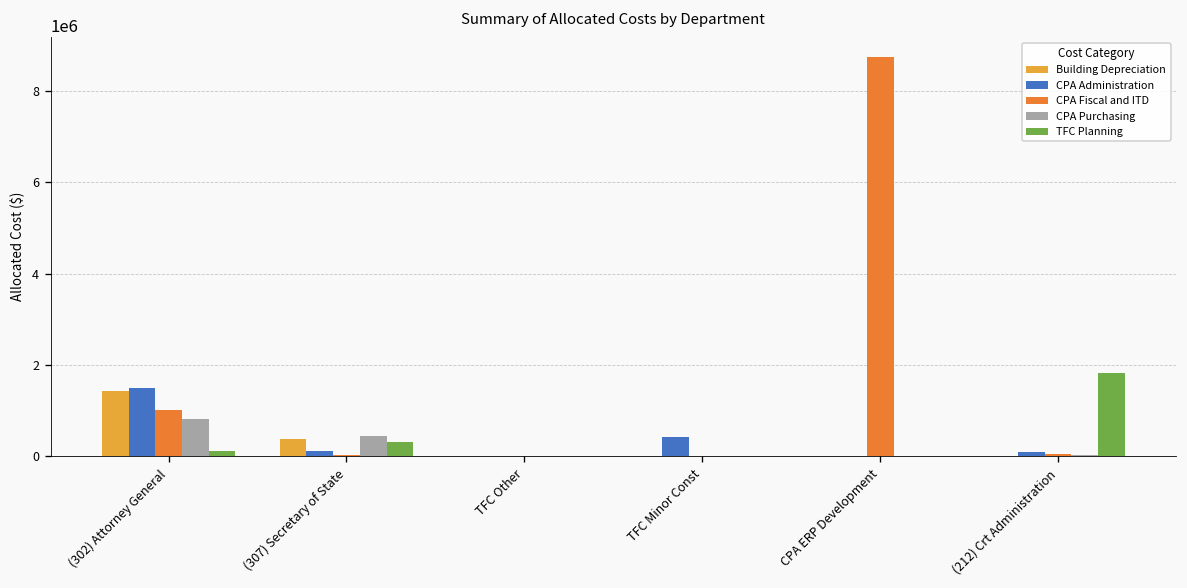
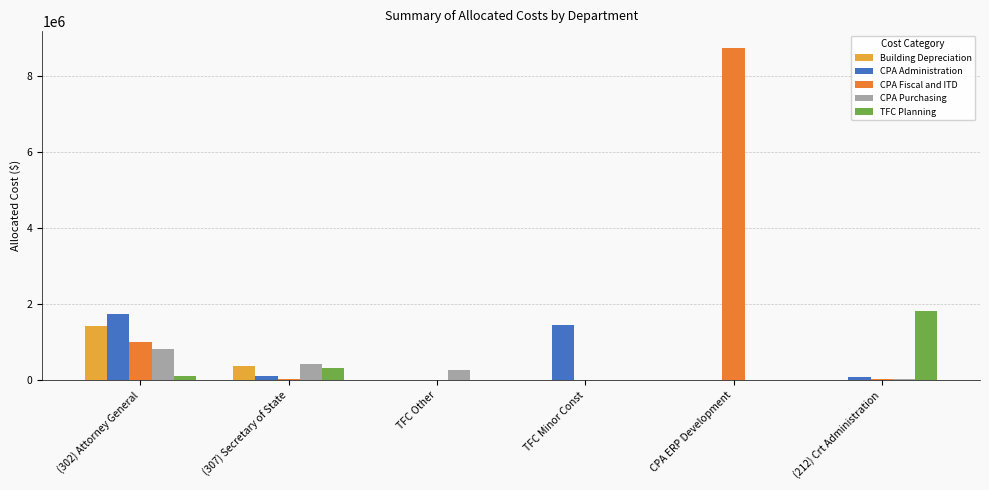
  {
    "CPA Administration": {
-     "(302) Attorney General": 1500000,
+     "(302) Attorney General": 1700000,
      "(307) Secretary of State": 100000,
      "TFC Other": 0,
-     "TFC Minor Const": 400000,
+     "TFC Minor Const": 1500000,
      "CPA ERP Development": 0,
      "(212) Crt Administration": 100000
    },
    "CPA Purchasing": {
      "(302) Attorney General": 800000,
      "(307) Secretary of State": 400000,
-     "TFC Other": 0,
+     "TFC Other": 300000,
      "CPA ERP Development": 0
    },
    "TFC Planning": {
      "(302) Attorney General": 100000,
      "(307) Secretary of State": 300000,
      "TFC Other": 0,
      "CPA ERP Development": 0,
      "(212) Crt Administration": 1800000
    }
  }
